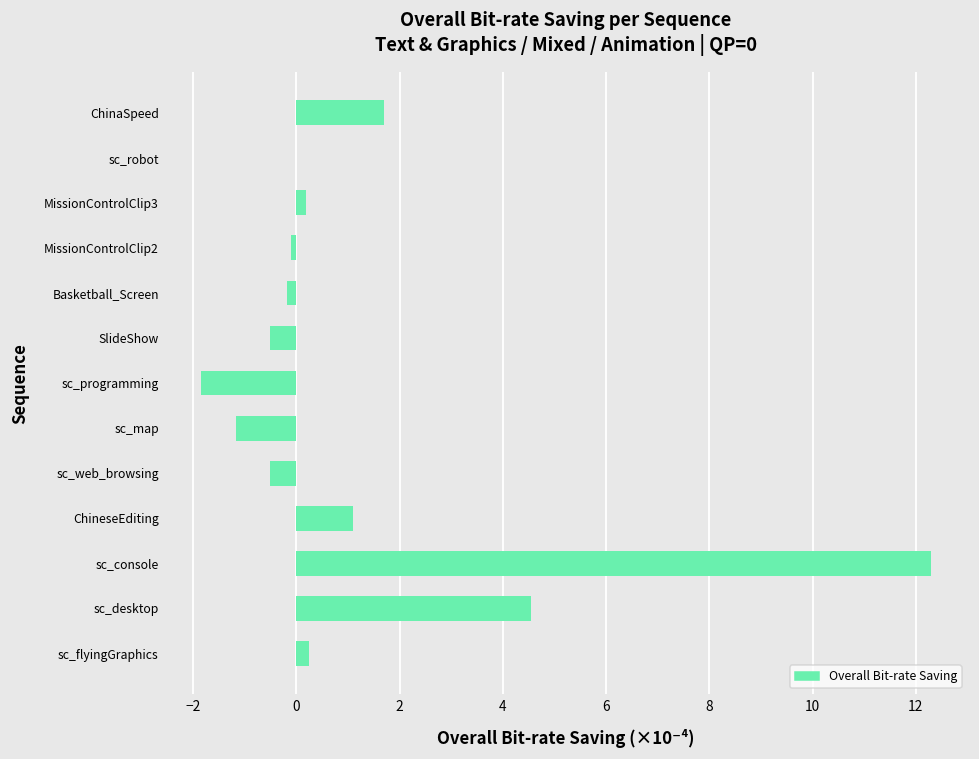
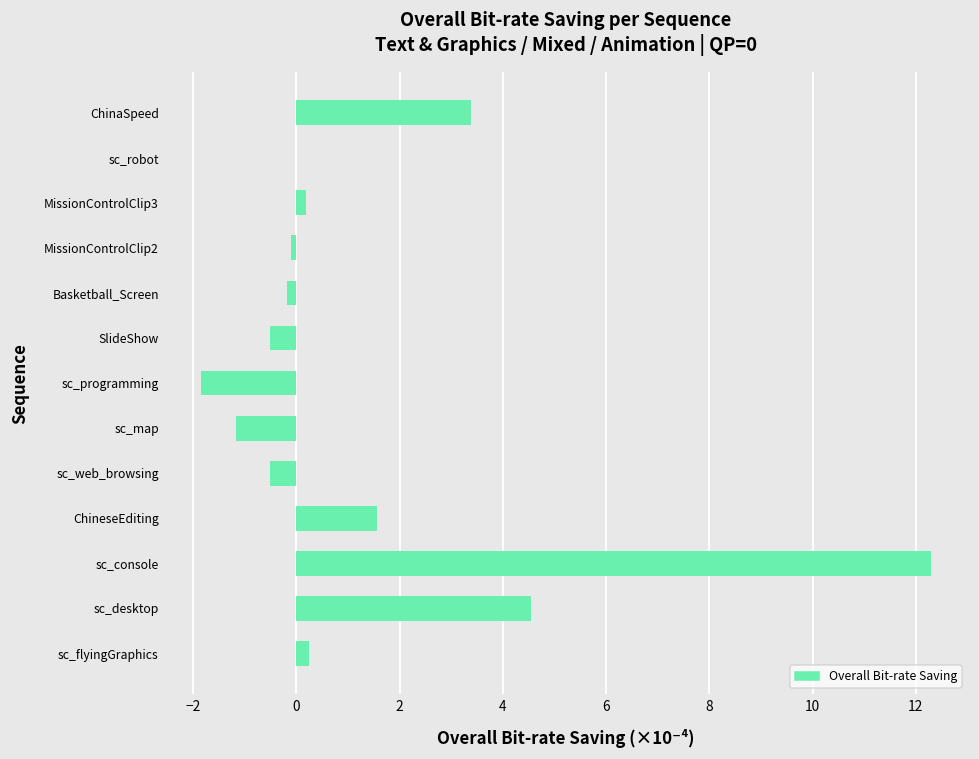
  {
-   "ChinaSpeed": 1.7,
+   "ChinaSpeed": 3.4,
    "MissionControlClip3": 0.2,
    "MissionControlClip2": -0.1,
    "Basketball_Screen": -0.2,
    "SlideShow": -0.5,
    "sc_programming": -1.9,
    "sc_map": -1.2,
    "sc_web_browsing": -0.5,
-   "ChineseEditing": 1.1,
+   "ChineseEditing": 1.6,
    "sc_console": 12.3,
    "sc_desktop": 4.5,
    "sc_flyingGraphics": 0.2
  }
